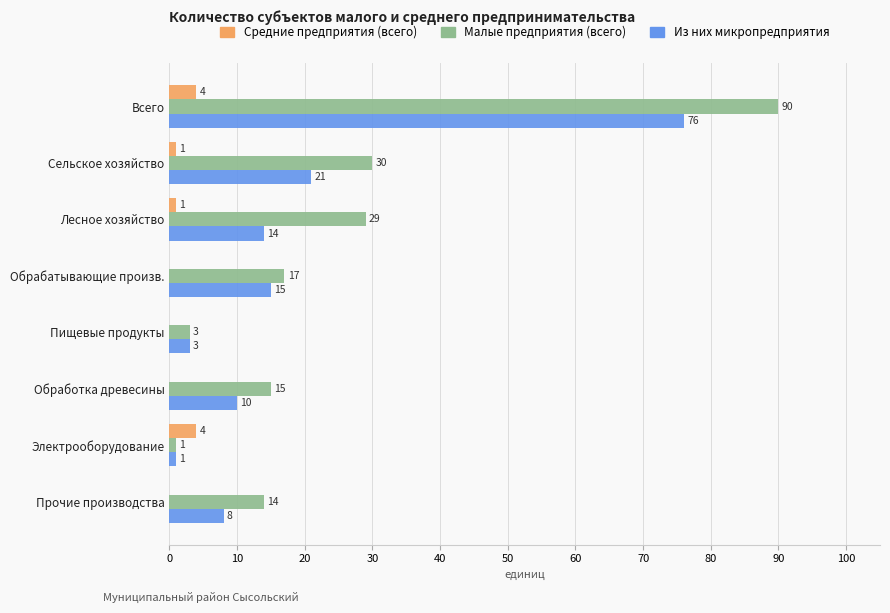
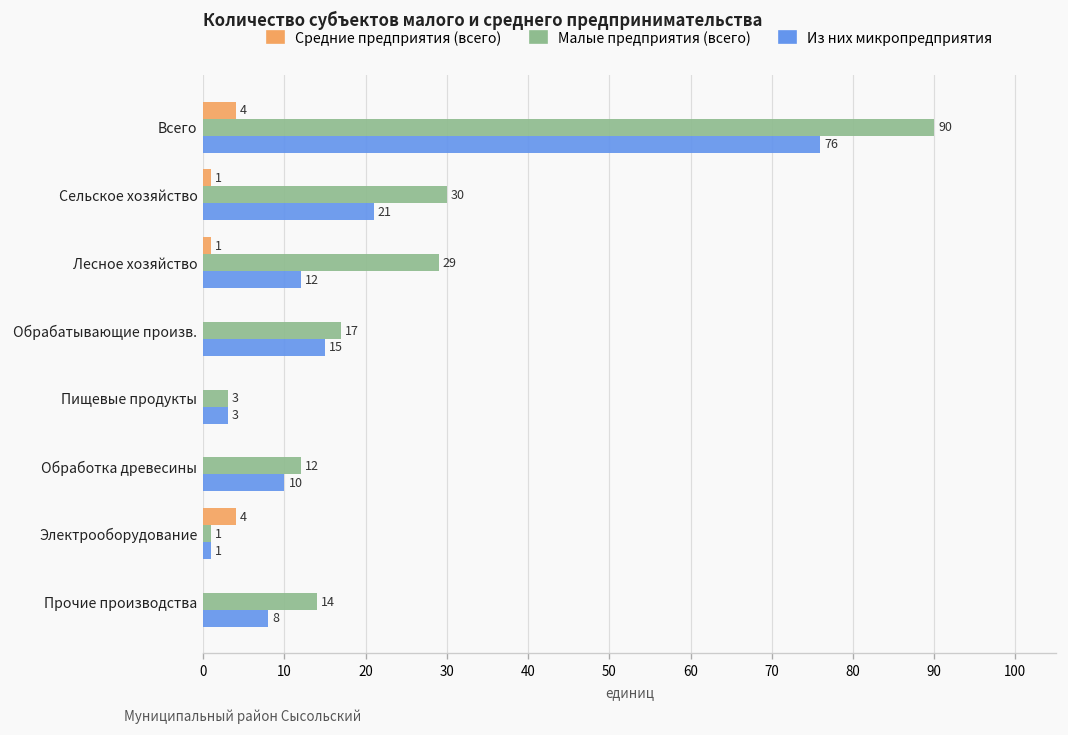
  {
    "Средние предприятия (всего)": {
      "Всего": 4,
      "Сельское хозяйство": 1,
      "Лесное хозяйство": 1,
      "Электрооборудование": 4
    },
    "Малые предприятия (всего)": {
      "Всего": 90,
      "Сельское хозяйство": 30,
      "Лесное хозяйство": 29,
      "Обрабатывающие произв.": 17,
      "Пищевые продукты": 3,
-     "Обработка древесины": 15,
+     "Обработка древесины": 12,
      "Электрооборудование": 1,
      "Прочие производства": 14
    },
    "Из них микропредприятия": {
      "Всего": 76,
      "Сельское хозяйство": 21,
-     "Лесное хозяйство": 14,
+     "Лесное хозяйство": 12,
      "Обрабатывающие произв.": 15,
      "Пищевые продукты": 3,
      "Обработка древесины": 10,
      "Электрооборудование": 1,
      "Прочие производства": 8
    }
  }
